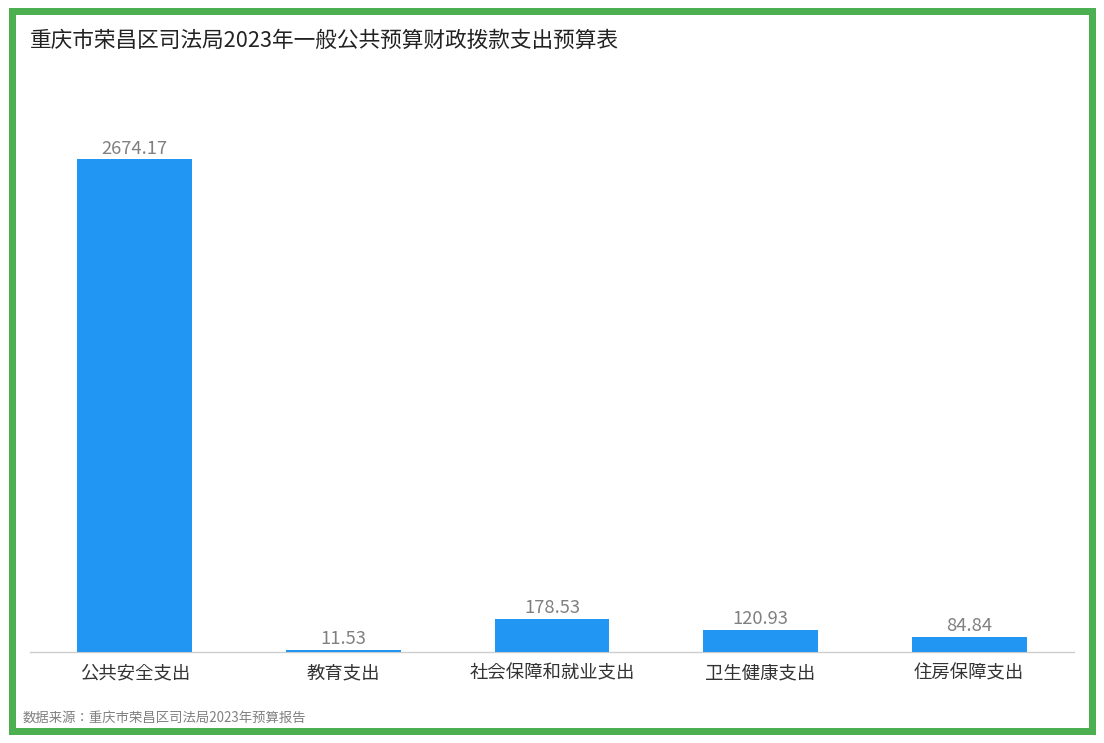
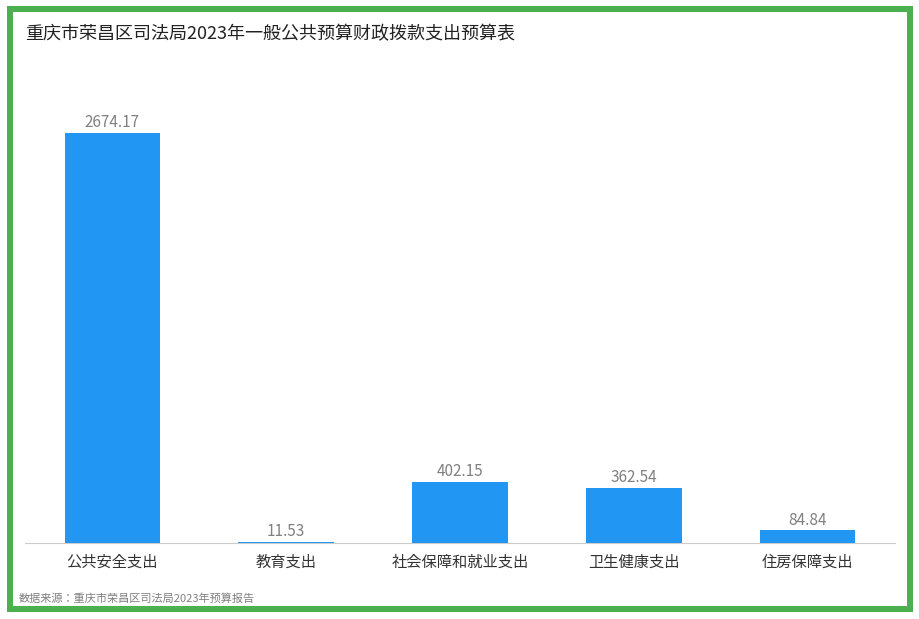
  {
    "公共安全支出": 2674.17,
    "教育支出": 11.53,
-   "社会保障和就业支出": 178.53,
-   "卫生健康支出": 120.93,
+   "社会保障和就业支出": 402.15,
+   "卫生健康支出": 362.54,
    "住房保障支出": 84.84
  }
